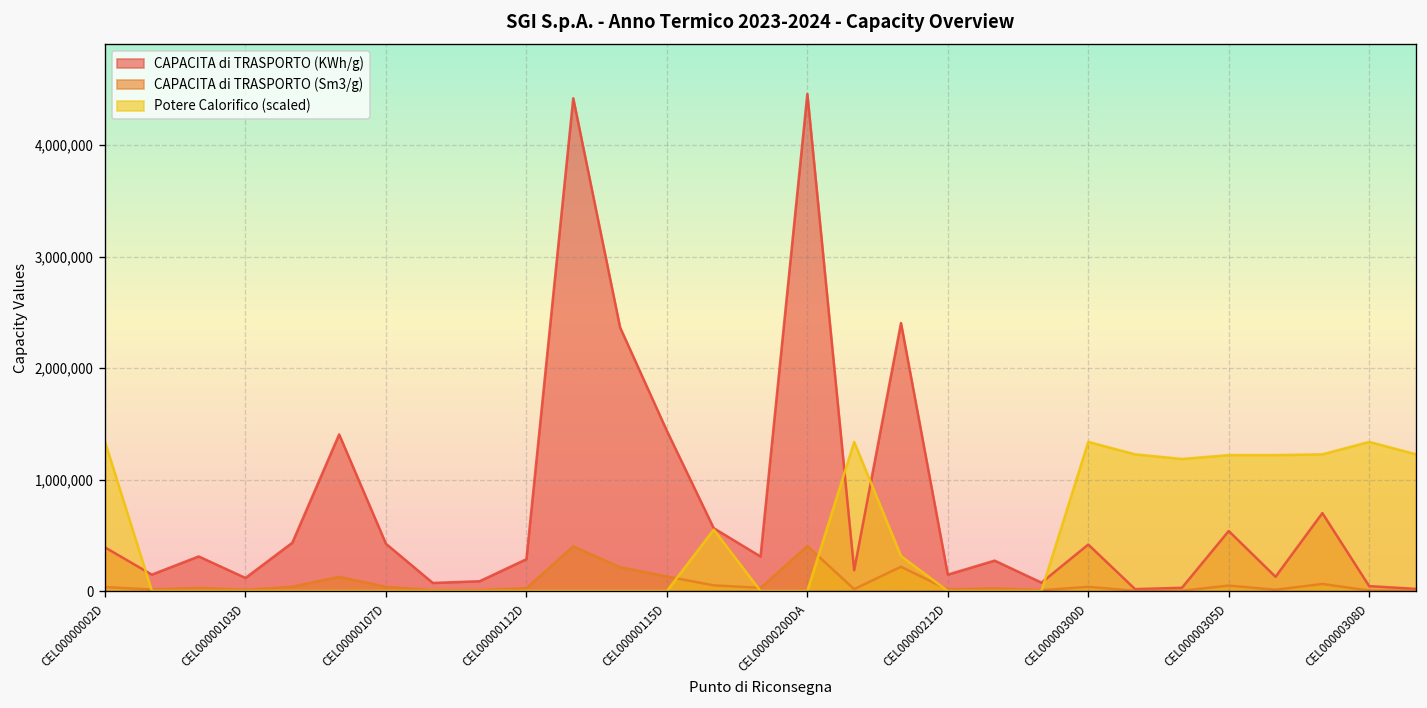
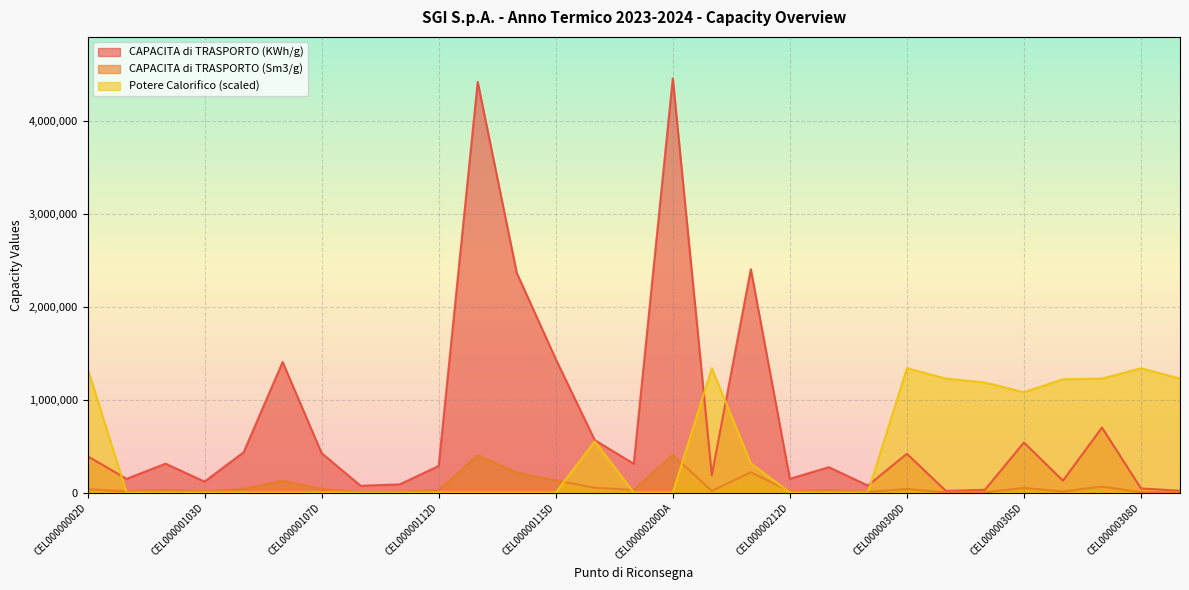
  {
    "Potere Calorifico (scaled)": {
      "CEL00000002D": "1,300,000",
      "CEL00000107D": "0",
      "CEL00000115D": "0",
      "CEL00000200DA": "0",
      "CEL00000300D": "1,300,000",
-     "CEL00000305D": "1,200,000",
+     "CEL00000305D": "1,100,000",
      "CEL00000308D": "1,300,000"
    }
  }
